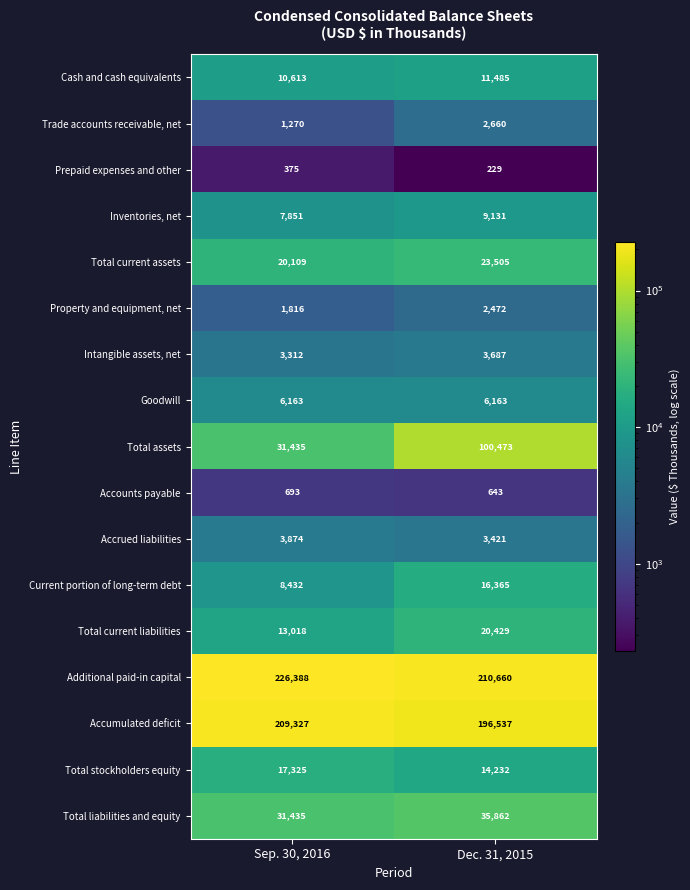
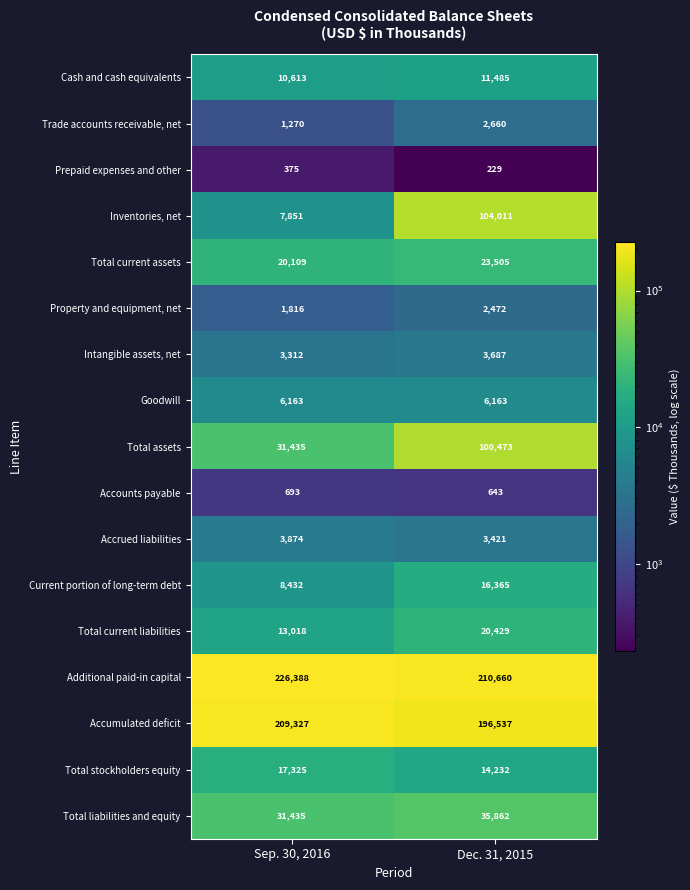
  {
    "Cash and cash equivalents": {
      "Sep. 30, 2016": "10,613",
      "Dec. 31, 2015": "11,485"
    },
    "Trade accounts receivable, net": {
      "Sep. 30, 2016": "1,270",
      "Dec. 31, 2015": "2,660"
    },
    "Prepaid expenses and other": {
      "Sep. 30, 2016": "375",
      "Dec. 31, 2015": "229"
    },
    "Inventories, net": {
      "Sep. 30, 2016": "7,851",
-     "Dec. 31, 2015": "9,131"
+     "Dec. 31, 2015": "104,011"
    },
    "Total current assets": {
      "Sep. 30, 2016": "20,109",
      "Dec. 31, 2015": "23,505"
    },
    "Property and equipment, net": {
      "Sep. 30, 2016": "1,816",
      "Dec. 31, 2015": "2,472"
    },
    "Intangible assets, net": {
      "Sep. 30, 2016": "3,312",
      "Dec. 31, 2015": "3,687"
    },
    "Goodwill": {
      "Sep. 30, 2016": "6,163",
      "Dec. 31, 2015": "6,163"
    },
    "Total assets": {
      "Sep. 30, 2016": "31,435",
      "Dec. 31, 2015": "100,473"
    },
    "Accounts payable": {
      "Sep. 30, 2016": "693",
      "Dec. 31, 2015": "643"
    },
    "Accrued liabilities": {
      "Sep. 30, 2016": "3,874",
      "Dec. 31, 2015": "3,421"
    },
    "Current portion of long-term debt": {
      "Sep. 30, 2016": "8,432",
      "Dec. 31, 2015": "16,365"
    },
    "Total current liabilities": {
      "Sep. 30, 2016": "13,018",
      "Dec. 31, 2015": "20,429"
    },
    "Additional paid-in capital": {
      "Sep. 30, 2016": "226,388",
      "Dec. 31, 2015": "210,660"
    },
    "Accumulated deficit": {
      "Sep. 30, 2016": "209,327",
      "Dec. 31, 2015": "196,537"
    },
    "Total stockholders equity": {
      "Sep. 30, 2016": "17,325",
      "Dec. 31, 2015": "14,232"
    },
    "Total liabilities and equity": {
      "Sep. 30, 2016": "31,435",
      "Dec. 31, 2015": "35,862"
    }
  }
